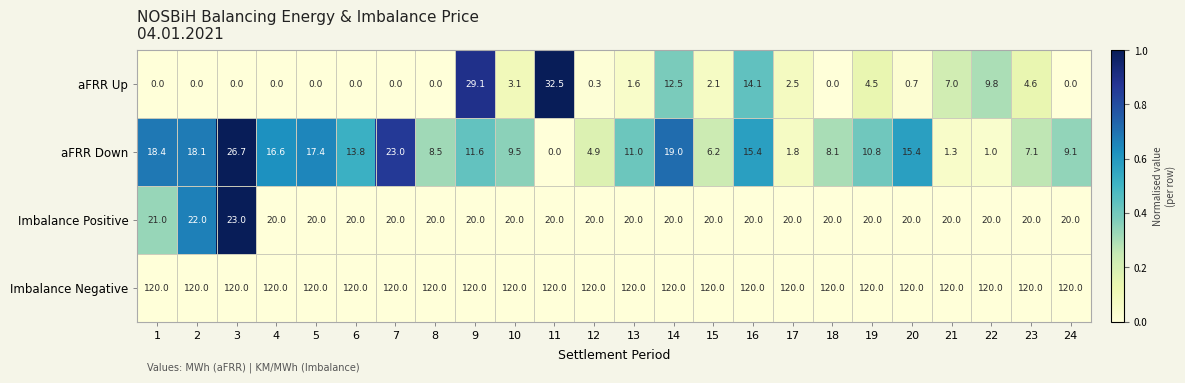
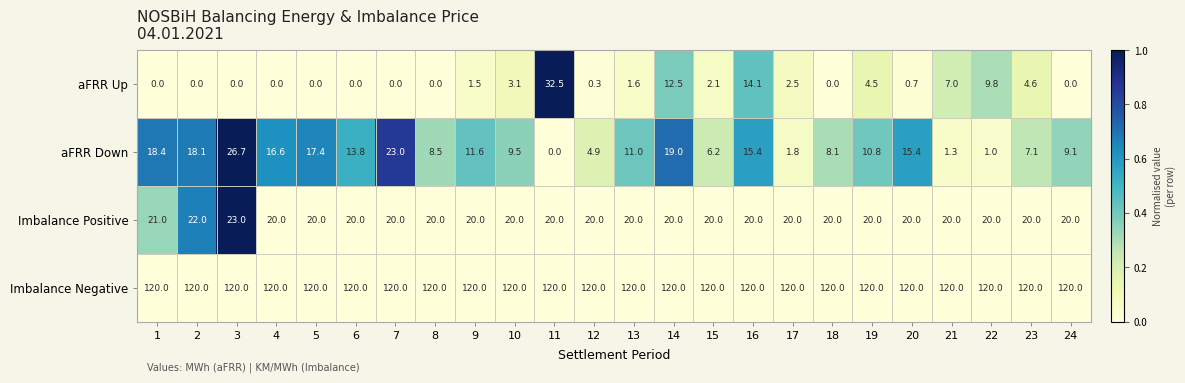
  {
    "aFRR Up": {
      "1": 0.0,
      "2": 0.0,
      "3": 0.0,
      "4": 0.0,
      "5": 0.0,
      "6": 0.0,
      "7": 0.0,
      "8": 0.0,
-     "9": 29.1,
+     "9": 1.5,
      "10": 3.1,
      "11": 32.5,
      "12": 0.3,
      "13": 1.6,
      "14": 12.5,
      "15": 2.1,
      "16": 14.1,
      "17": 2.5,
      "18": 0.0,
      "19": 4.5,
      "20": 0.7,
      "21": 7.0,
      "22": 9.8,
      "23": 4.6,
      "24": 0.0
    },
    "aFRR Down": {
      "1": 18.4,
      "2": 18.1,
      "3": 26.7,
      "4": 16.6,
      "5": 17.4,
      "6": 13.8,
      "7": 23.0,
      "8": 8.5,
      "9": 11.6,
      "10": 9.5,
      "11": 0.0,
      "12": 4.9,
      "13": 11.0,
      "14": 19.0,
      "15": 6.2,
      "16": 15.4,
      "17": 1.8,
      "18": 8.1,
      "19": 10.8,
      "20": 15.4,
      "21": 1.3,
      "22": 1.0,
      "23": 7.1,
      "24": 9.1
    },
    "Imbalance Positive": {
      "1": 21.0,
      "2": 22.0,
      "3": 23.0,
      "4": 20.0,
      "5": 20.0,
      "6": 20.0,
      "7": 20.0,
      "8": 20.0,
      "9": 20.0,
      "10": 20.0,
      "11": 20.0,
      "12": 20.0,
      "13": 20.0,
      "14": 20.0,
      "15": 20.0,
      "16": 20.0,
      "17": 20.0,
      "18": 20.0,
      "19": 20.0,
      "20": 20.0,
      "21": 20.0,
      "22": 20.0,
      "23": 20.0,
      "24": 20.0
    },
    "Imbalance Negative": {
      "1": 120.0,
      "2": 120.0,
      "3": 120.0,
      "4": 120.0,
      "5": 120.0,
      "6": 120.0,
      "7": 120.0,
      "8": 120.0,
      "9": 120.0,
      "10": 120.0,
      "11": 120.0,
      "12": 120.0,
      "13": 120.0,
      "14": 120.0,
      "15": 120.0,
      "16": 120.0,
      "17": 120.0,
      "18": 120.0,
      "19": 120.0,
      "20": 120.0,
      "21": 120.0,
      "22": 120.0,
      "23": 120.0,
      "24": 120.0
    }
  }
